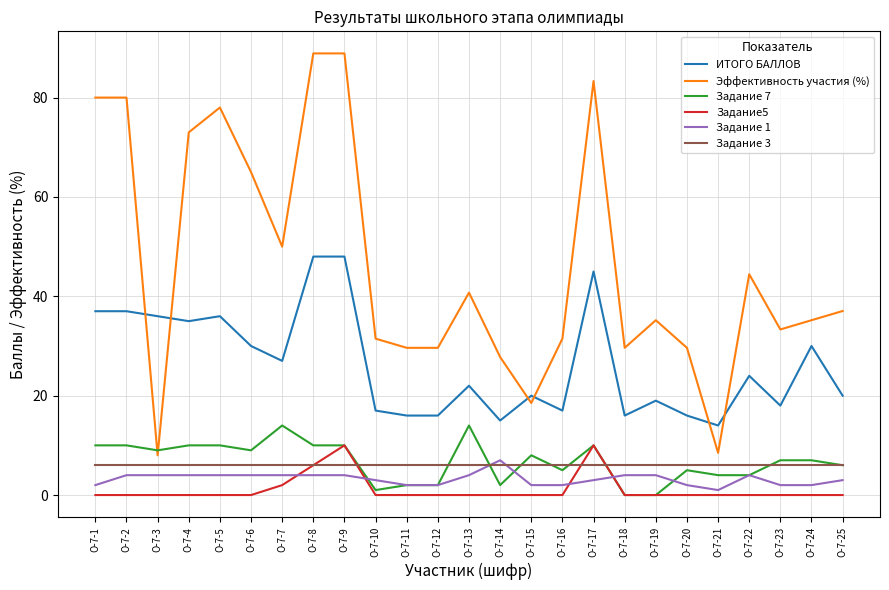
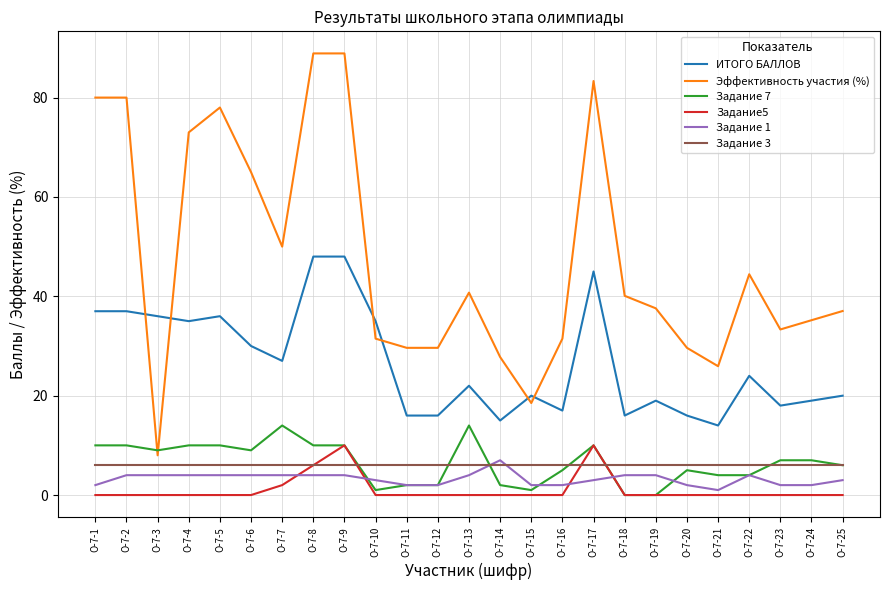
  {
    "ИТОГО БАЛЛОВ": {
      "О-7-1": 37,
      "О-7-2": 37,
      "О-7-3": 36,
      "О-7-4": 35,
      "О-7-5": 36,
      "О-7-6": 30,
      "О-7-7": 27,
      "О-7-8": 48,
      "О-7-9": 48,
-     "О-7-10": 17,
+     "О-7-10": 35,
      "О-7-11": 16,
      "О-7-12": 16,
      "О-7-13": 22,
      "О-7-14": 15,
      "О-7-15": 20,
      "О-7-16": 17,
      "О-7-17": 45,
      "О-7-18": 16,
      "О-7-19": 19,
      "О-7-20": 16,
      "О-7-21": 14,
      "О-7-22": 24,
      "О-7-23": 18,
-     "О-7-24": 30,
+     "О-7-24": 19,
      "О-7-25": 20
    },
    "Эффективность участия (%)": {
      "О-7-1": 80,
      "О-7-2": 80,
      "О-7-3": 8,
      "О-7-4": 73,
      "О-7-5": 78,
      "О-7-6": 65,
      "О-7-7": 50,
      "О-7-8": 89,
      "О-7-9": 89,
      "О-7-10": 31,
      "О-7-11": 30,
      "О-7-12": 30,
      "О-7-13": 41,
      "О-7-14": 28,
      "О-7-15": 19,
      "О-7-16": 31,
      "О-7-17": 83,
-     "О-7-18": 30,
-     "О-7-19": 35,
+     "О-7-18": 40,
+     "О-7-19": 38,
      "О-7-20": 30,
-     "О-7-21": 8,
+     "О-7-21": 26,
      "О-7-22": 44,
      "О-7-23": 33,
      "О-7-24": 35,
      "О-7-25": 37
    },
    "Задание 7": {
      "О-7-1": 10,
      "О-7-2": 10,
      "О-7-3": 9,
      "О-7-4": 10,
      "О-7-5": 10,
      "О-7-6": 9,
      "О-7-7": 14,
      "О-7-8": 10,
      "О-7-10": 1,
      "О-7-13": 14,
      "О-7-14": 2,
-     "О-7-15": 8,
+     "О-7-15": 1,
      "О-7-16": 5,
      "О-7-20": 5,
      "О-7-21": 4,
      "О-7-23": 7,
      "О-7-24": 7
    },
    "Задание5": {
      "О-7-1": 0,
      "О-7-2": 0,
      "О-7-3": 0,
      "О-7-4": 0,
      "О-7-5": 0,
      "О-7-6": 0,
      "О-7-7": 2,
      "О-7-10": 0,
      "О-7-11": 0,
      "О-7-12": 0,
      "О-7-13": 0,
      "О-7-14": 0,
      "О-7-15": 0,
      "О-7-16": 0,
      "О-7-20": 0,
      "О-7-21": 0,
      "О-7-22": 0,
      "О-7-23": 0,
      "О-7-24": 0,
      "О-7-25": 0
    },
    "Задание 1": {
      "О-7-1": 2,
      "О-7-2": 4,
      "О-7-3": 4,
      "О-7-4": 4,
      "О-7-5": 4,
      "О-7-6": 4,
      "О-7-7": 4,
      "О-7-8": 4,
      "О-7-9": 4,
      "О-7-10": 3,
      "О-7-13": 4,
      "О-7-14": 7,
      "О-7-15": 2,
      "О-7-16": 2,
      "О-7-17": 3,
      "О-7-18": 4,
      "О-7-19": 4,
      "О-7-20": 2,
      "О-7-21": 1,
      "О-7-23": 2,
      "О-7-24": 2,
      "О-7-25": 3
    },
    "Задание 3": {
      "О-7-1": 6,
      "О-7-2": 6,
      "О-7-3": 6,
      "О-7-4": 6,
      "О-7-5": 6,
      "О-7-6": 6,
      "О-7-7": 6,
      "О-7-9": 6,
      "О-7-10": 6,
      "О-7-11": 6,
      "О-7-12": 6,
      "О-7-13": 6,
      "О-7-14": 6,
      "О-7-15": 6,
      "О-7-16": 6,
      "О-7-17": 6,
      "О-7-18": 6,
      "О-7-19": 6,
      "О-7-20": 6,
      "О-7-21": 6,
      "О-7-22": 6,
      "О-7-23": 6,
      "О-7-24": 6
    }
  }
